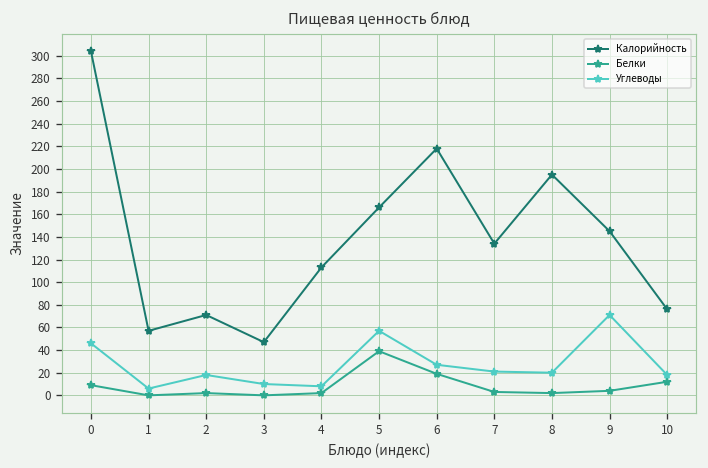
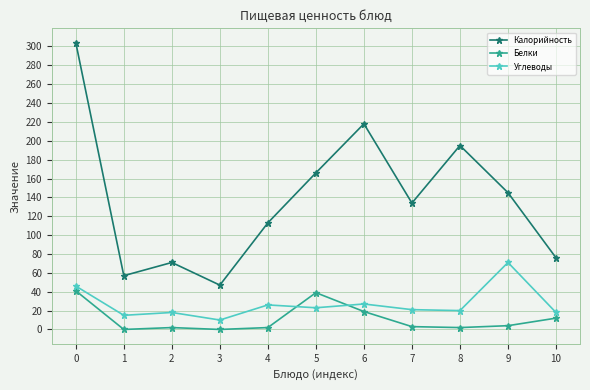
  {
    "Калорийность": {
      "0": 300,
      "1": 60,
      "2": 70,
      "3": 50,
      "4": 110,
      "5": 170,
      "6": 220,
      "7": 130,
      "8": 200,
      "9": 150,
      "10": 80
    },
    "Белки": {
-     "0": 10,
+     "0": 40,
      "1": 0,
      "2": 0,
      "3": 0,
      "4": 0,
      "5": 40,
      "6": 20,
      "7": 0,
      "8": 0,
      "9": 0,
      "10": 10
    },
    "Углеводы": {
      "0": 50,
-     "1": 10,
+     "1": 20,
      "2": 20,
      "3": 10,
-     "4": 10,
-     "5": 60,
+     "4": 30,
+     "5": 20,
      "6": 30,
      "7": 20,
      "8": 20,
      "9": 70,
      "10": 20
    }
  }
